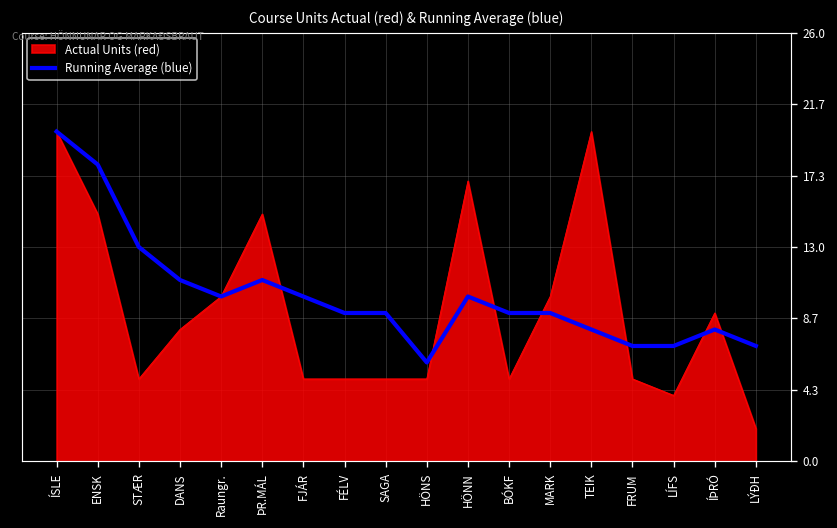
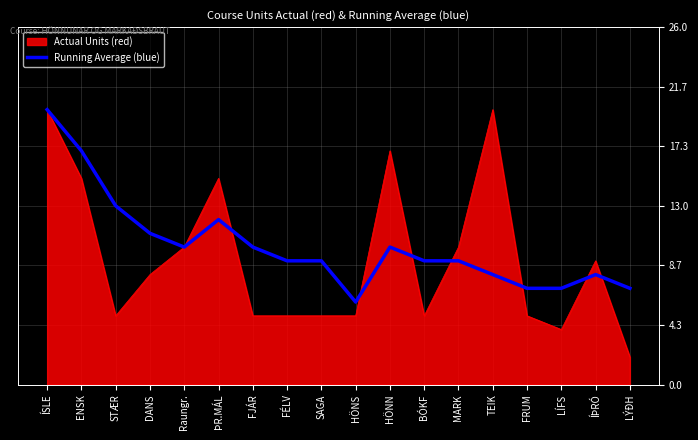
  {
    "Actual Units (red)": {
      "ENSK": 15,
      "STÆR": 5,
      "DANS": 8,
      "ÞR.MÁL": 15,
      "FJÁR": 5,
      "FÉLV": 5,
      "SAGA": 5,
      "HÖNS": 5,
      "HÖNN": 17,
      "BÓKF": 5,
      "MARK": 10,
      "TEIK": 20,
      "FRUM": 5,
      "LÍFS": 4,
      "ÍÞRÓ": 9,
      "LÝÐH": 2
    },
    "Running Average (blue)": {
-     "ENSK": 18,
+     "ENSK": 17,
      "STÆR": 13,
      "DANS": 11,
-     "ÞR.MÁL": 11,
+     "ÞR.MÁL": 12,
      "FJÁR": 10,
      "FÉLV": 9,
      "SAGA": 9,
      "HÖNS": 6,
      "HÖNN": 10,
      "BÓKF": 9,
      "MARK": 9,
      "TEIK": 8,
      "FRUM": 7,
      "LÍFS": 7,
      "ÍÞRÓ": 8,
      "LÝÐH": 7
    }
  }
